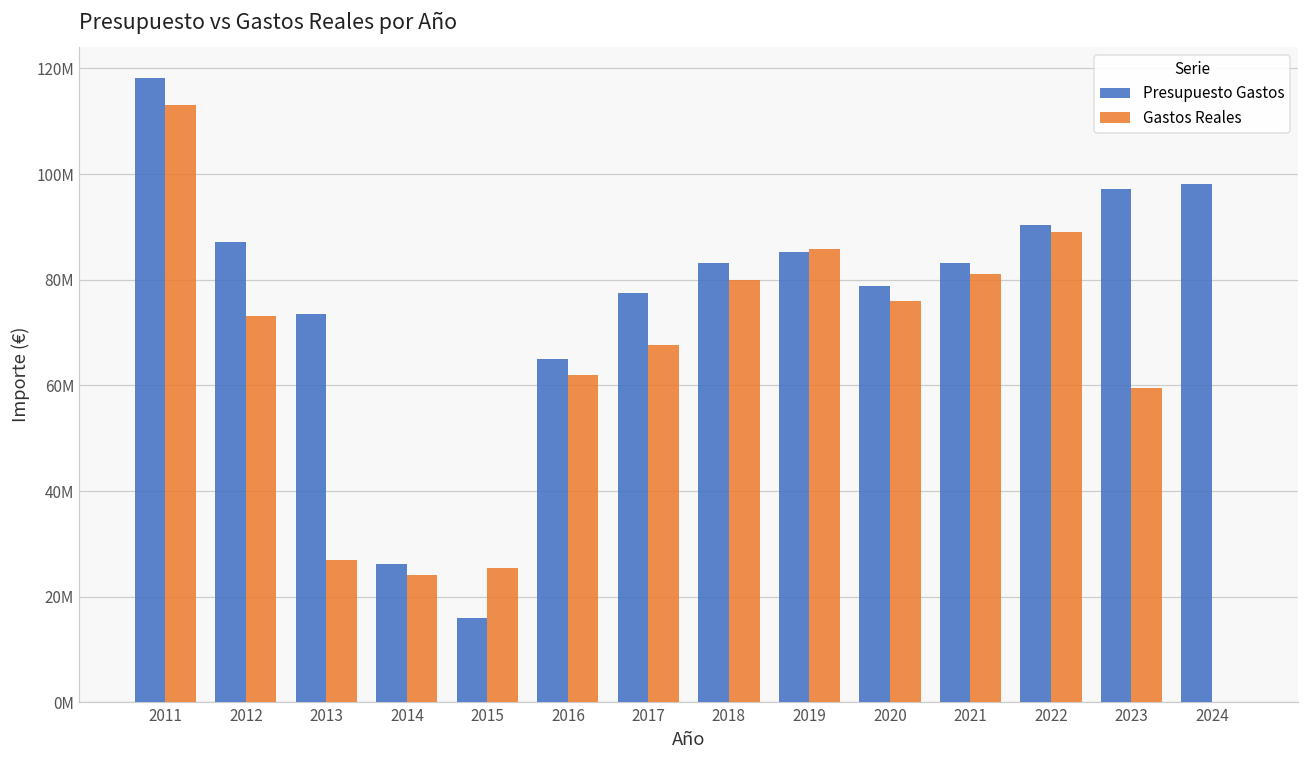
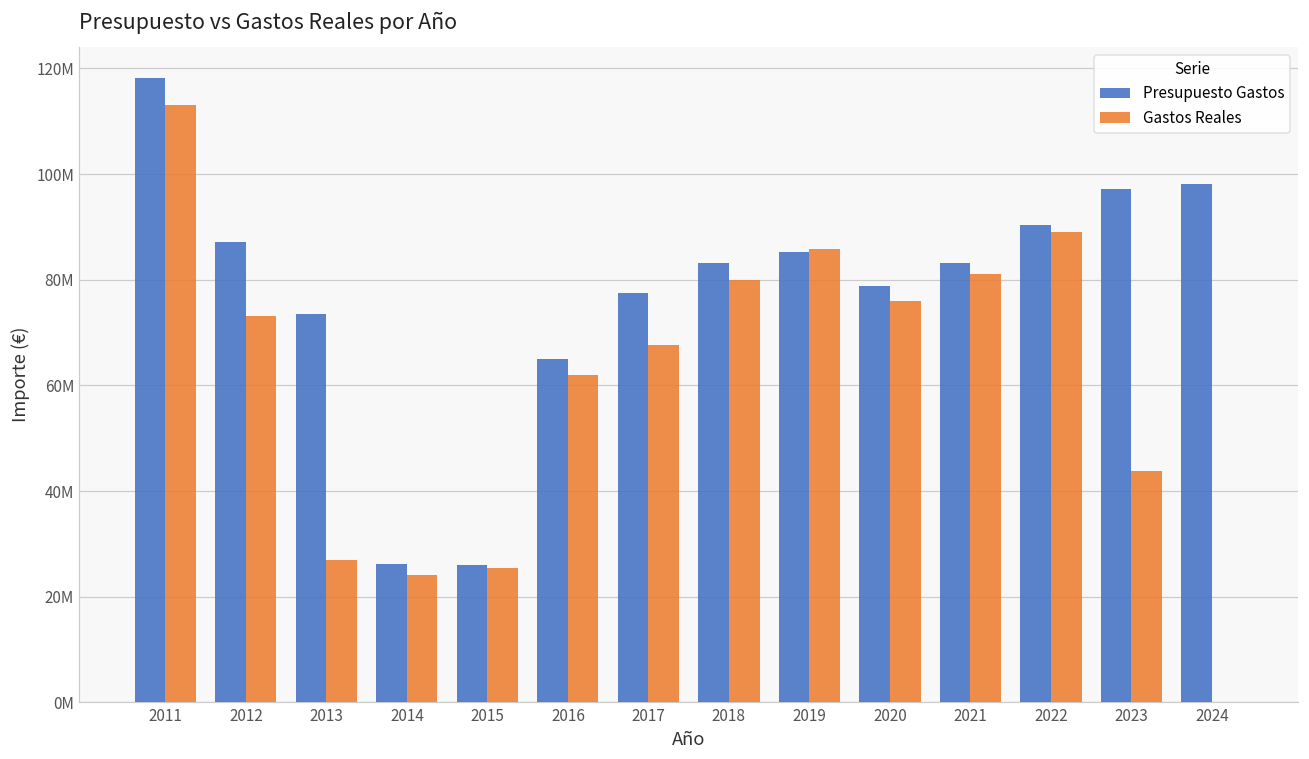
  {
    "Presupuesto Gastos": {
      "2011": 118000000,
      "2012": 87000000,
      "2013": 74000000,
      "2014": 26000000,
-     "2015": 16000000,
+     "2015": 26000000,
      "2016": 65000000,
      "2017": 78000000,
      "2018": 83000000,
      "2019": 85000000,
      "2020": 79000000,
      "2021": 83000000,
      "2022": 90000000,
      "2023": 97000000,
      "2024": 98000000
    },
    "Gastos Reales": {
      "2011": 113000000,
      "2012": 73000000,
      "2013": 27000000,
      "2014": 24000000,
      "2015": 25000000,
      "2016": 62000000,
      "2017": 68000000,
      "2018": 80000000,
      "2019": 86000000,
      "2020": 76000000,
      "2021": 81000000,
      "2022": 89000000,
-     "2023": 59000000,
+     "2023": 44000000,
      "2024": 0
    }
  }
